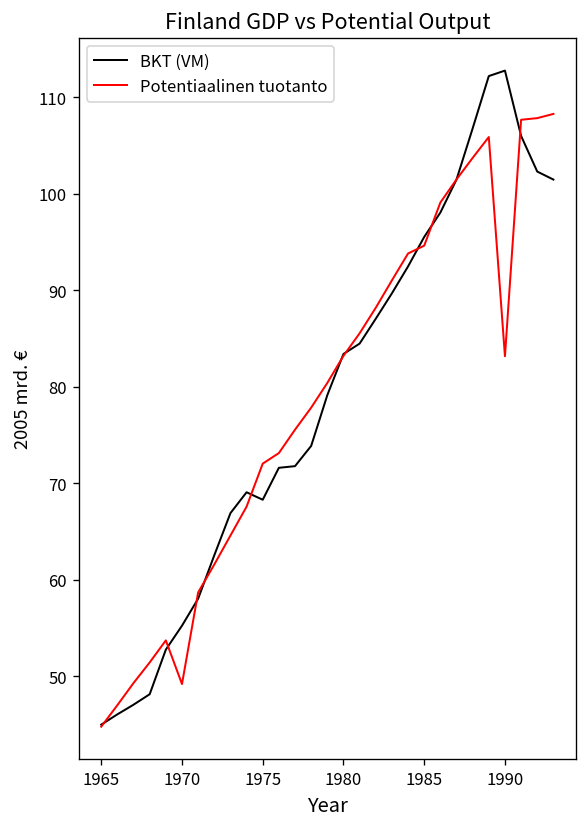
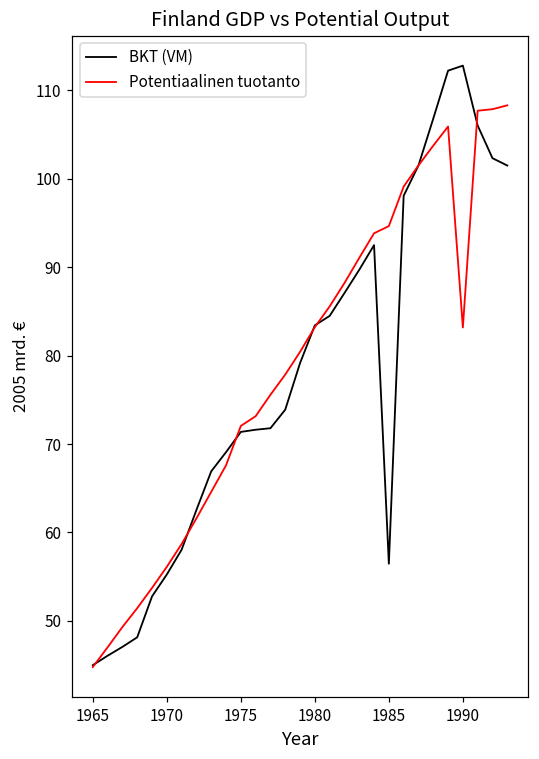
  {
    "BKT (VM)": {
      "1970": 55,
-     "1975": 68,
-     "1985": 96,
+     "1975": 71,
+     "1985": 56,
      "1990": 113
    },
    "Potentiaalinen tuotanto": {
-     "1970": 49,
+     "1970": 56,
      "1975": 72,
      "1985": 95,
      "1990": 83
    }
  }
